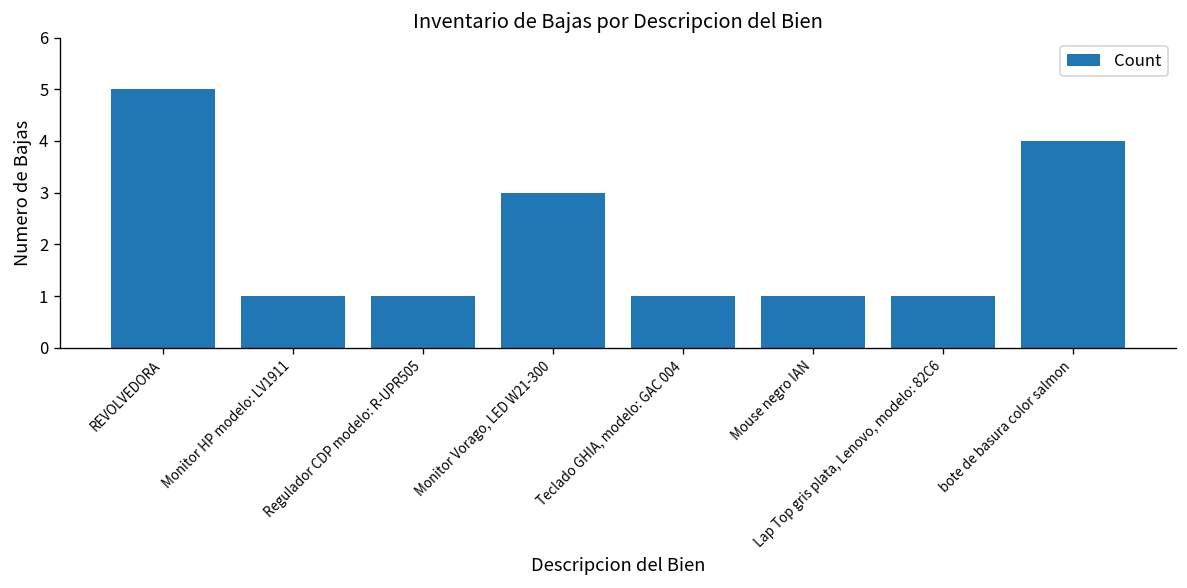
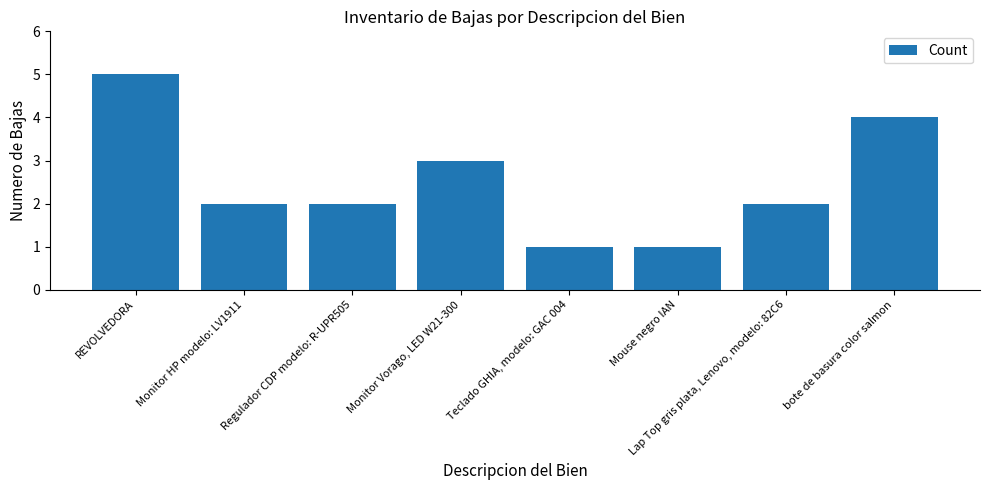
  {
    "REVOLVEDORA": 5,
-   "Monitor HP modelo: LV1911": 1,
-   "Regulador CDP modelo: R-UPR505": 1,
+   "Monitor HP modelo: LV1911": 2,
+   "Regulador CDP modelo: R-UPR505": 2,
    "Monitor Vorago, LED W21-300": 3,
    "Teclado GHIA, modelo: GAC 004": 1,
    "Mouse negro IAN": 1,
-   "Lap Top gris plata, Lenovo, modelo: 82C6": 1,
+   "Lap Top gris plata, Lenovo, modelo: 82C6": 2,
    "bote de basura color salmon": 4
  }
